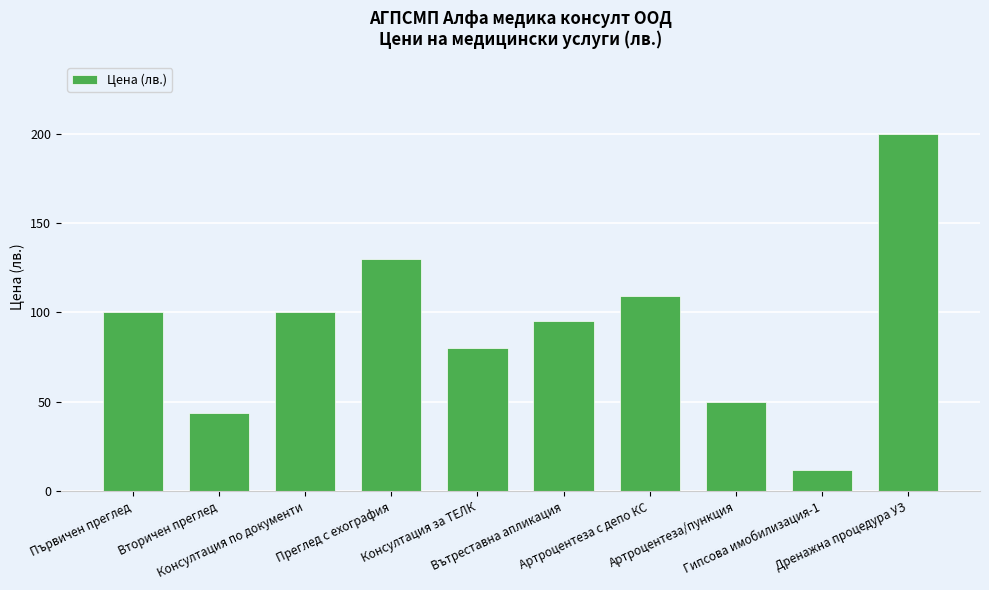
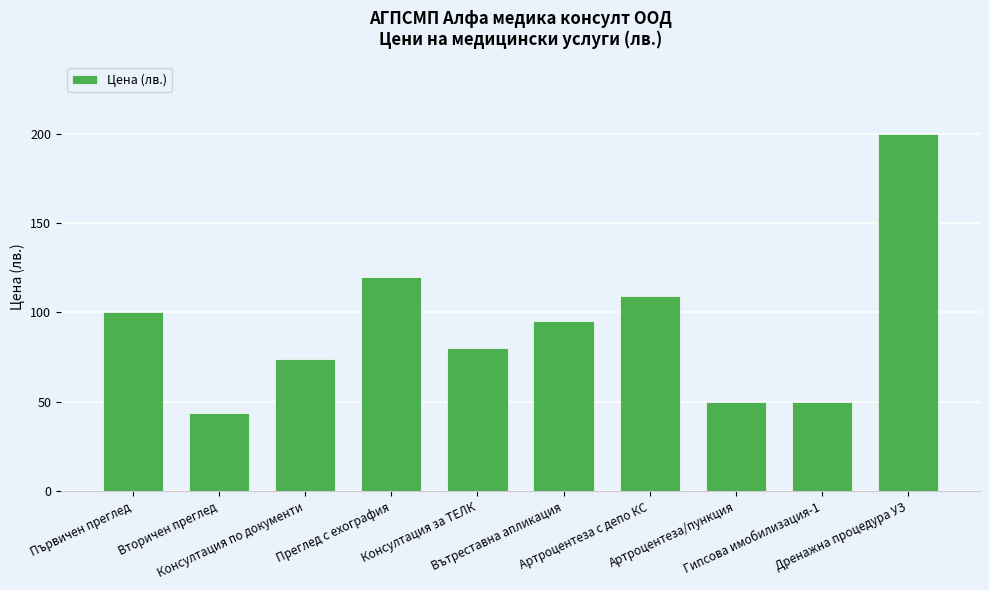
  {
    "Първичен преглед": 100,
    "Вторичен преглед": 44,
-   "Консултация по документи": 100,
-   "Преглед с ехография": 130,
+   "Консултация по документи": 74,
+   "Преглед с ехография": 120,
    "Консултация за ТЕЛК": 80,
    "Вътреставна апликация": 95,
    "Артроцентеза с депо КС": 109,
    "Артроцентеза/пункция": 50,
-   "Гипсова имобилизация-1": 12,
+   "Гипсова имобилизация-1": 50,
    "Дренажна процедура УЗ": 200
  }
